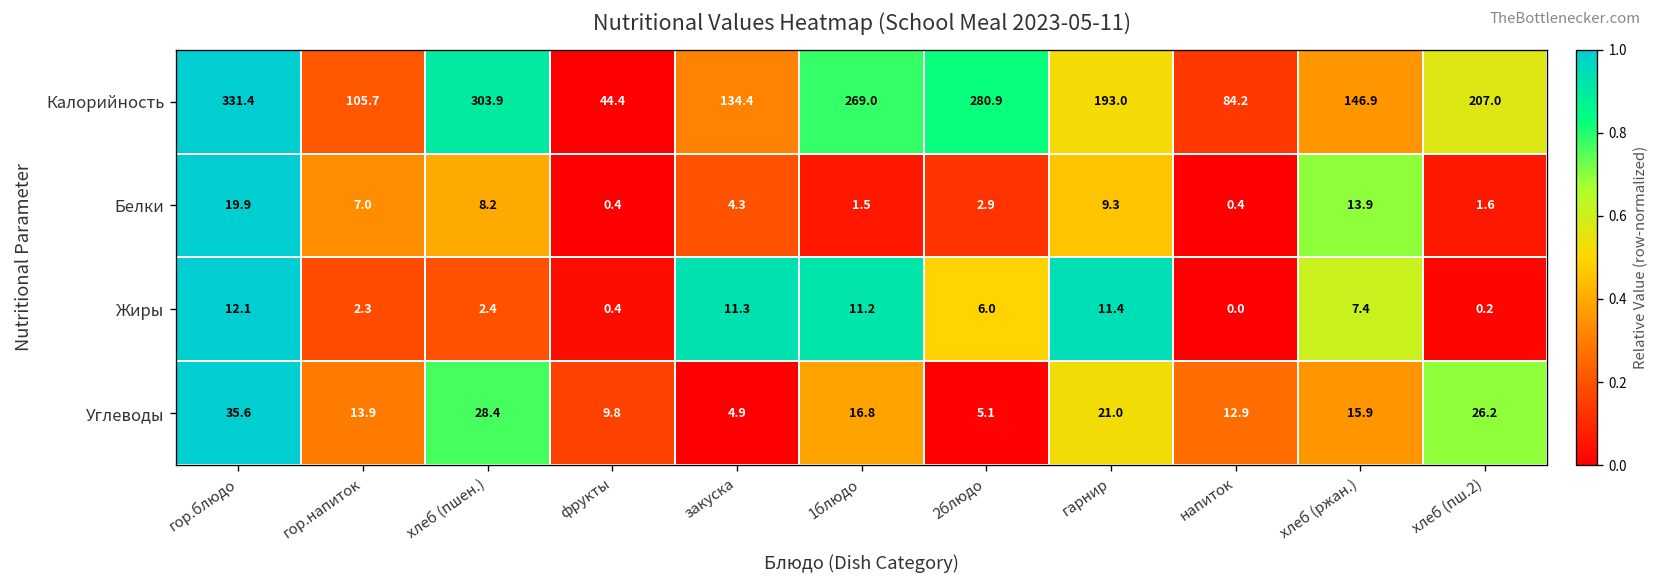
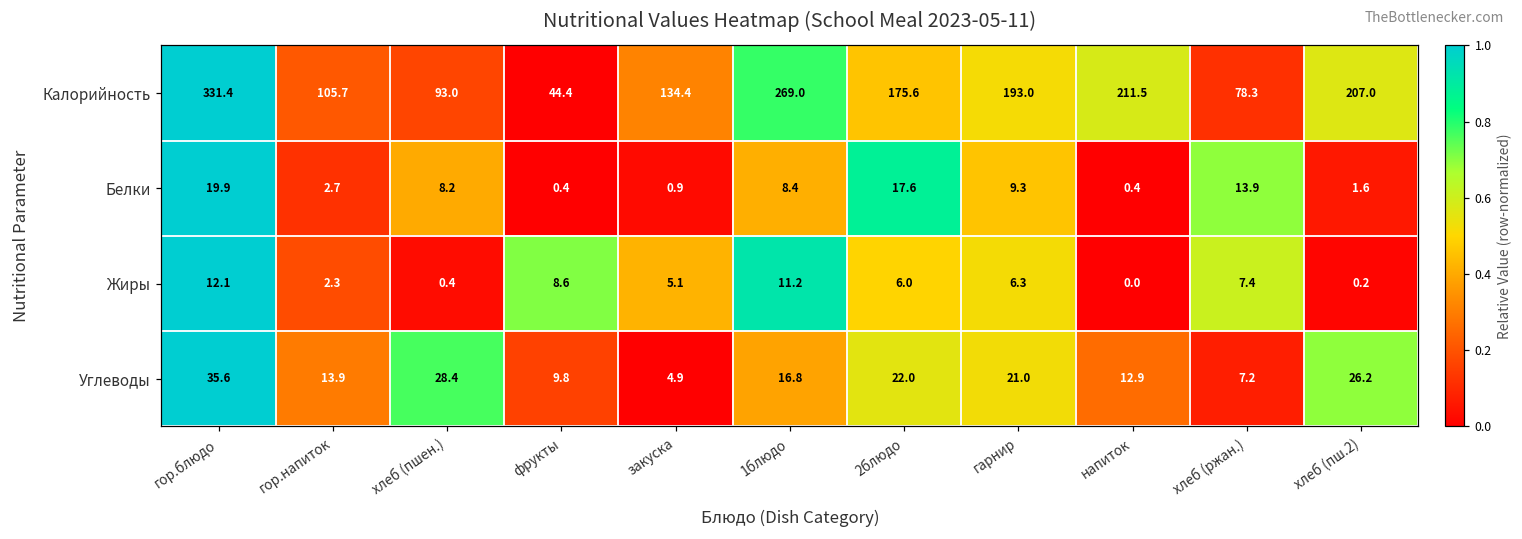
  {
    "Калорийность": {
      "гор.блюдо": 331.4,
      "гор.напиток": 105.7,
-     "хлеб (пшен.)": 303.9,
+     "хлеб (пшен.)": 93.0,
      "фрукты": 44.4,
      "закуска": 134.4,
      "1блюдо": 269.0,
-     "2блюдо": 280.9,
+     "2блюдо": 175.6,
      "гарнир": 193.0,
-     "напиток": 84.2,
-     "хлеб (ржан.)": 146.9,
+     "напиток": 211.5,
+     "хлеб (ржан.)": 78.3,
      "хлеб (пш.2)": 207.0
    },
    "Белки": {
      "гор.блюдо": 19.9,
-     "гор.напиток": 7.0,
+     "гор.напиток": 2.7,
      "хлеб (пшен.)": 8.2,
      "фрукты": 0.4,
-     "закуска": 4.3,
-     "1блюдо": 1.5,
-     "2блюдо": 2.9,
+     "закуска": 0.9,
+     "1блюдо": 8.4,
+     "2блюдо": 17.6,
      "гарнир": 9.3,
      "напиток": 0.4,
      "хлеб (ржан.)": 13.9,
      "хлеб (пш.2)": 1.6
    },
    "Жиры": {
      "гор.блюдо": 12.1,
      "гор.напиток": 2.3,
-     "хлеб (пшен.)": 2.4,
-     "фрукты": 0.4,
-     "закуска": 11.3,
+     "хлеб (пшен.)": 0.4,
+     "фрукты": 8.6,
+     "закуска": 5.1,
      "1блюдо": 11.2,
      "2блюдо": 6.0,
-     "гарнир": 11.4,
+     "гарнир": 6.3,
      "напиток": 0.0,
      "хлеб (ржан.)": 7.4,
      "хлеб (пш.2)": 0.2
    },
    "Углеводы": {
      "гор.блюдо": 35.6,
      "гор.напиток": 13.9,
      "хлеб (пшен.)": 28.4,
      "фрукты": 9.8,
      "закуска": 4.9,
      "1блюдо": 16.8,
-     "2блюдо": 5.1,
+     "2блюдо": 22.0,
      "гарнир": 21.0,
      "напиток": 12.9,
-     "хлеб (ржан.)": 15.9,
+     "хлеб (ржан.)": 7.2,
      "хлеб (пш.2)": 26.2
    }
  }
